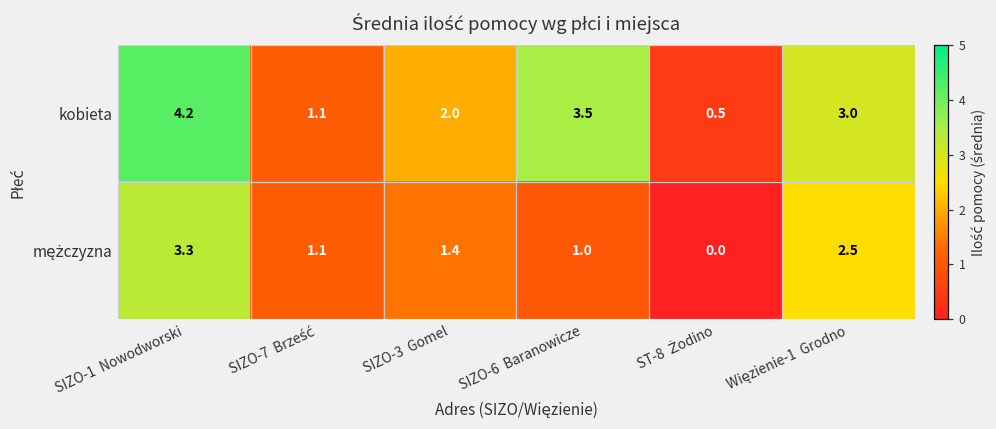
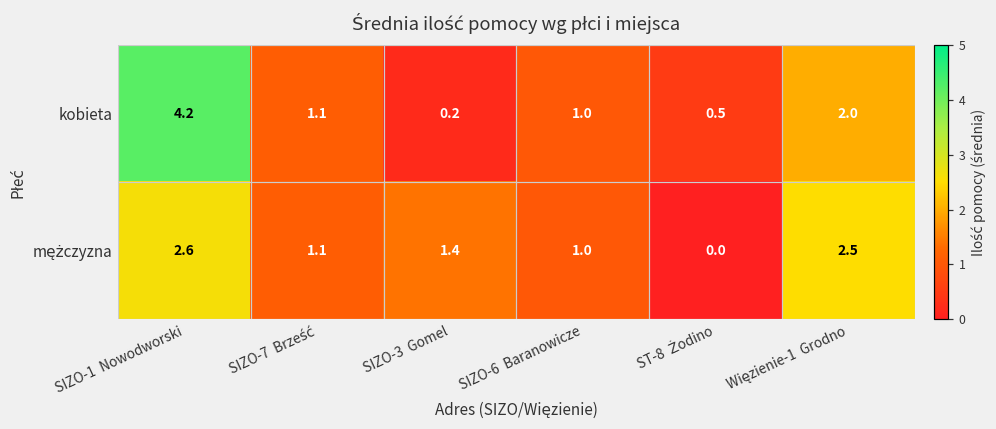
  {
    "kobieta": {
      "SIZO-1 Nowodworski": 4.2,
      "SIZO-7 Brześć": 1.1,
-     "SIZO-3 Gomel": 2.0,
-     "SIZO-6 Baranowicze": 3.5,
+     "SIZO-3 Gomel": 0.2,
+     "SIZO-6 Baranowicze": 1.0,
      "ST-8 Żodino": 0.5,
-     "Więzienie-1 Grodno": 3.0
+     "Więzienie-1 Grodno": 2.0
    },
    "mężczyzna": {
-     "SIZO-1 Nowodworski": 3.3,
+     "SIZO-1 Nowodworski": 2.6,
      "SIZO-7 Brześć": 1.1,
      "SIZO-3 Gomel": 1.4,
      "SIZO-6 Baranowicze": 1.0,
      "ST-8 Żodino": 0.0,
      "Więzienie-1 Grodno": 2.5
    }
  }
